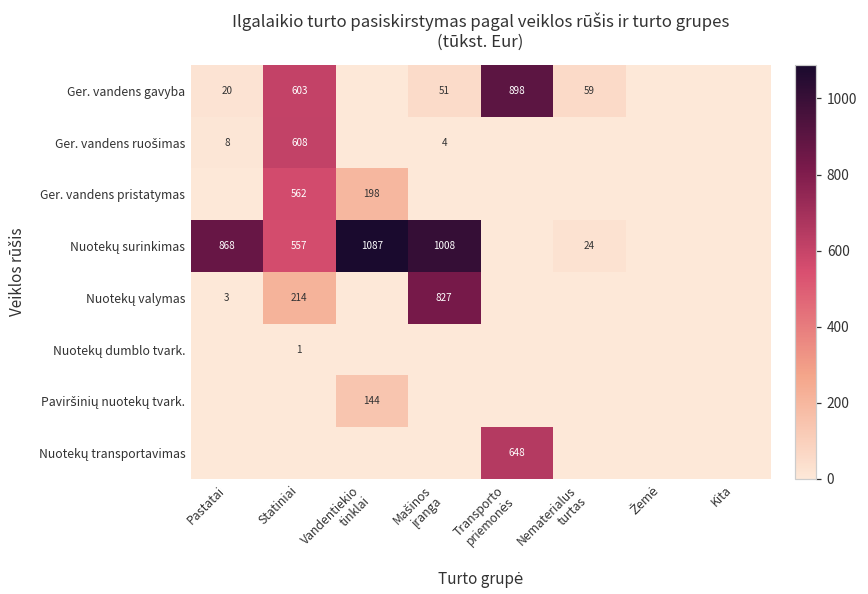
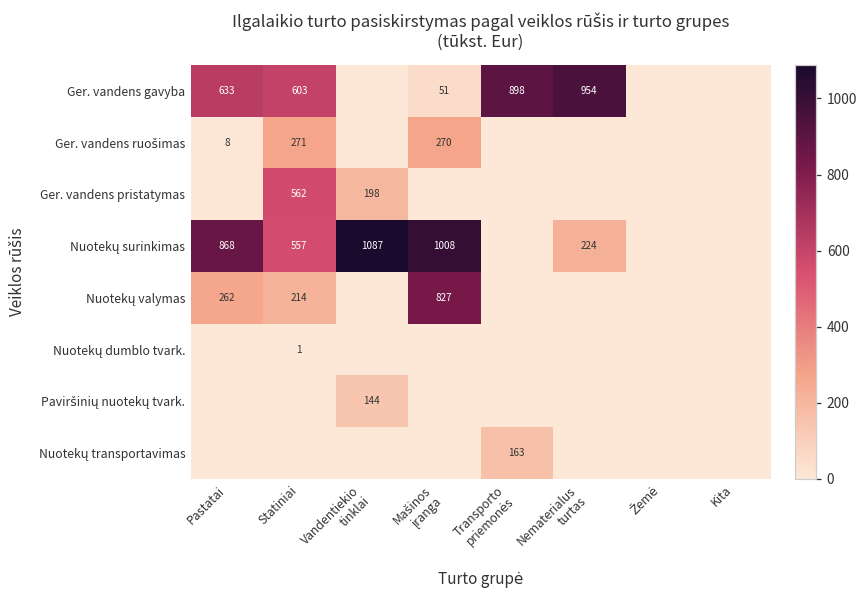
  {
    "Ger. vandens gavyba": {
-     "Pastatai": 20,
+     "Pastatai": 633,
      "Statiniai": 603,
      "Mašinos įranga": 51,
      "Transporto priemonės": 898,
-     "Nematerialus turtas": 59
+     "Nematerialus turtas": 954
    },
    "Ger. vandens ruošimas": {
      "Pastatai": 8,
-     "Statiniai": 608,
-     "Mašinos įranga": 4
+     "Statiniai": 271,
+     "Mašinos įranga": 270
    },
    "Ger. vandens pristatymas": {
      "Statiniai": 562,
      "Vandentiekio tinklai": 198
    },
    "Nuotekų surinkimas": {
      "Pastatai": 868,
      "Statiniai": 557,
      "Vandentiekio tinklai": 1087,
      "Mašinos įranga": 1008,
-     "Nematerialus turtas": 24
+     "Nematerialus turtas": 224
    },
    "Nuotekų valymas": {
-     "Pastatai": 3,
+     "Pastatai": 262,
      "Statiniai": 214,
      "Mašinos įranga": 827
    },
    "Nuotekų dumblo tvark.": {
      "Statiniai": 1
    },
    "Paviršinių nuotekų tvark.": {
      "Vandentiekio tinklai": 144
    },
    "Nuotekų transportavimas": {
-     "Transporto priemonės": 648
+     "Transporto priemonės": 163
    }
  }
